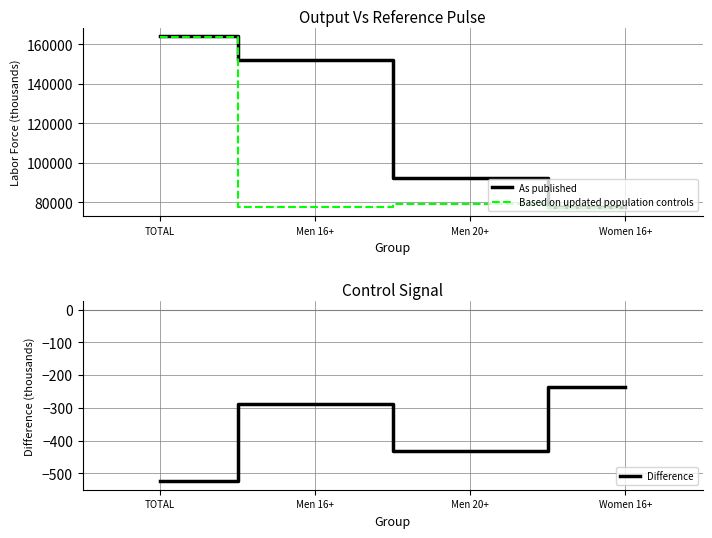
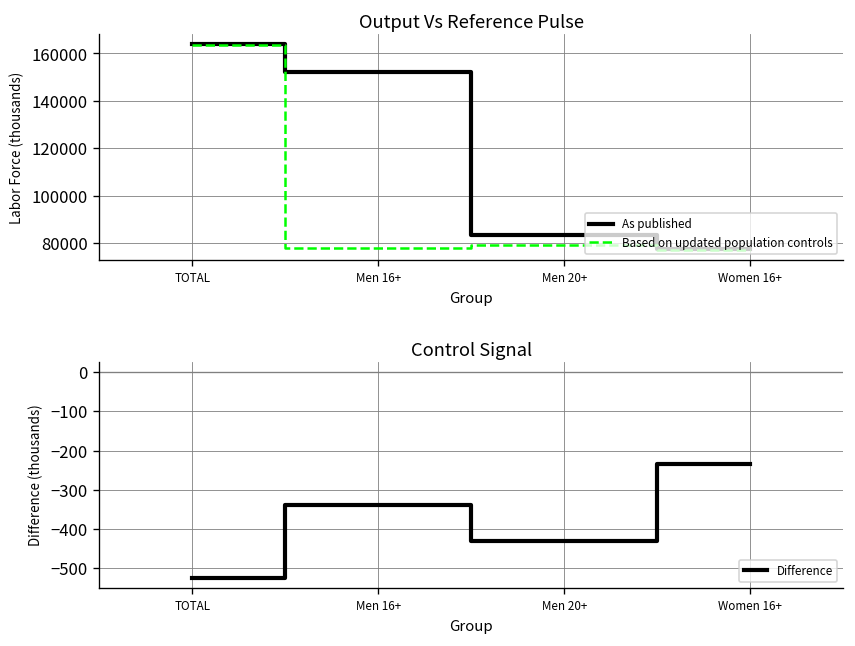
  {
    "Output Vs Reference Pulse": {
      "As published": {
        "Men 16+": 152000,
-       "Men 20+": 92000
+       "Men 20+": 84000
      },
      "Based on updated population controls": {
        "Men 16+": 78000,
        "Men 20+": 79000
      }
    },
    "Control Signal": {
      "TOTAL": -520,
-     "Men 16+": -290,
+     "Men 16+": -340,
      "Men 20+": -430,
      "Women 16+": -240
    }
  }
